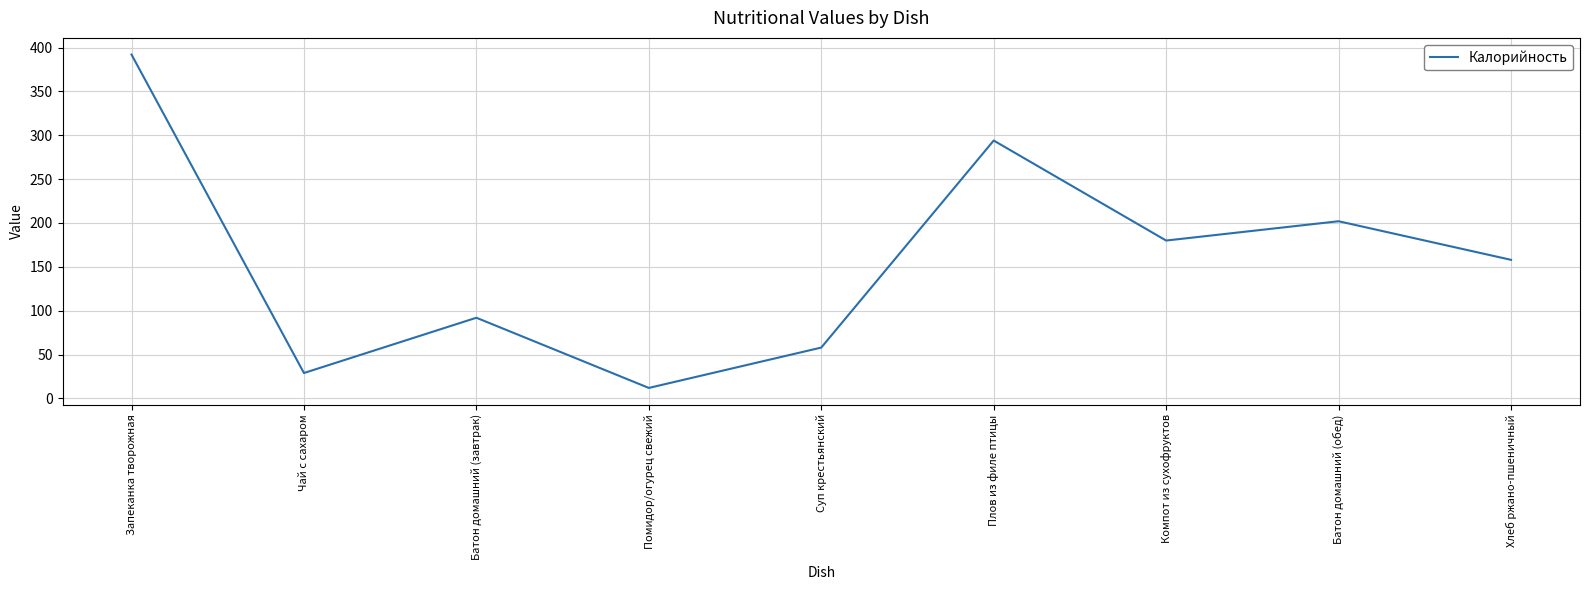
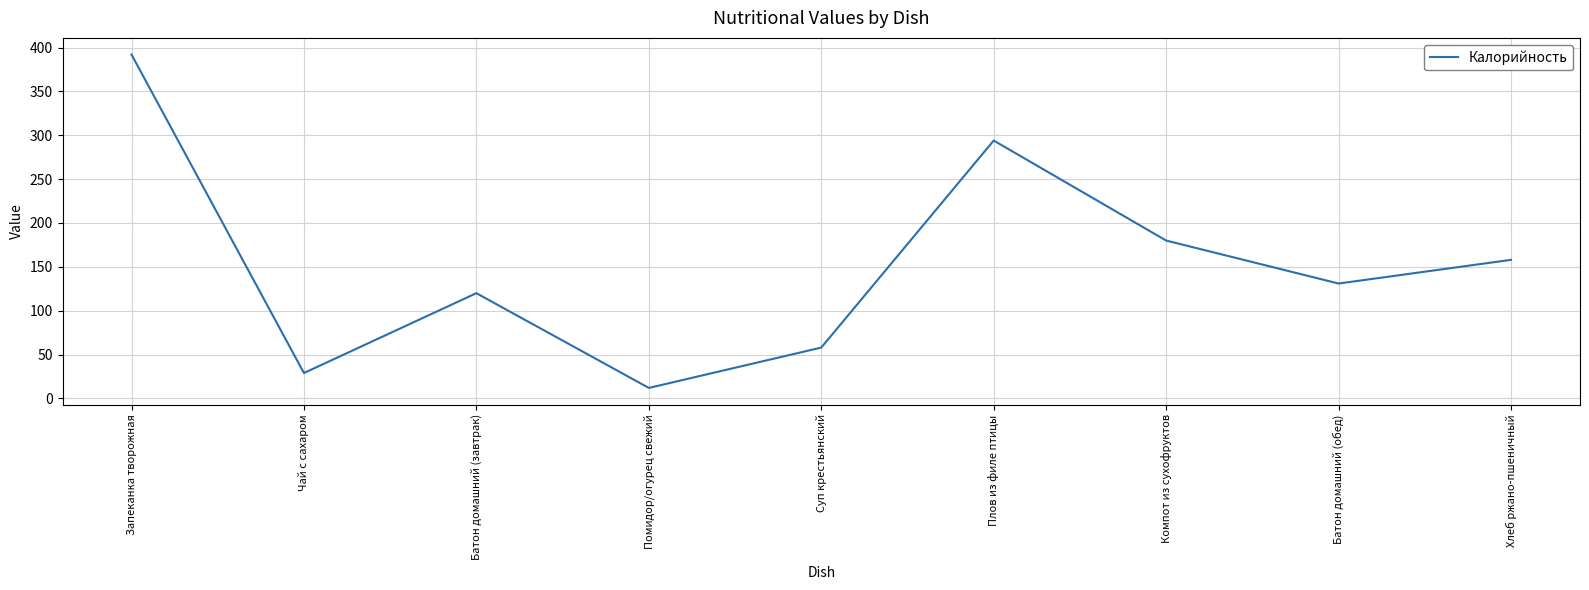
  {
    "Запеканка творожная": 390,
    "Чай с сахаром": 30,
-   "Батон домашний (завтрак)": 90,
+   "Батон домашний (завтрак)": 120,
    "Помидор/огурец свежий": 10,
    "Суп крестьянский": 60,
    "Плов из филе птицы": 290,
    "Компот из сухофруктов": 180,
-   "Батон домашний (обед)": 200,
+   "Батон домашний (обед)": 130,
    "Хлеб ржано-пшеничный": 160
  }
